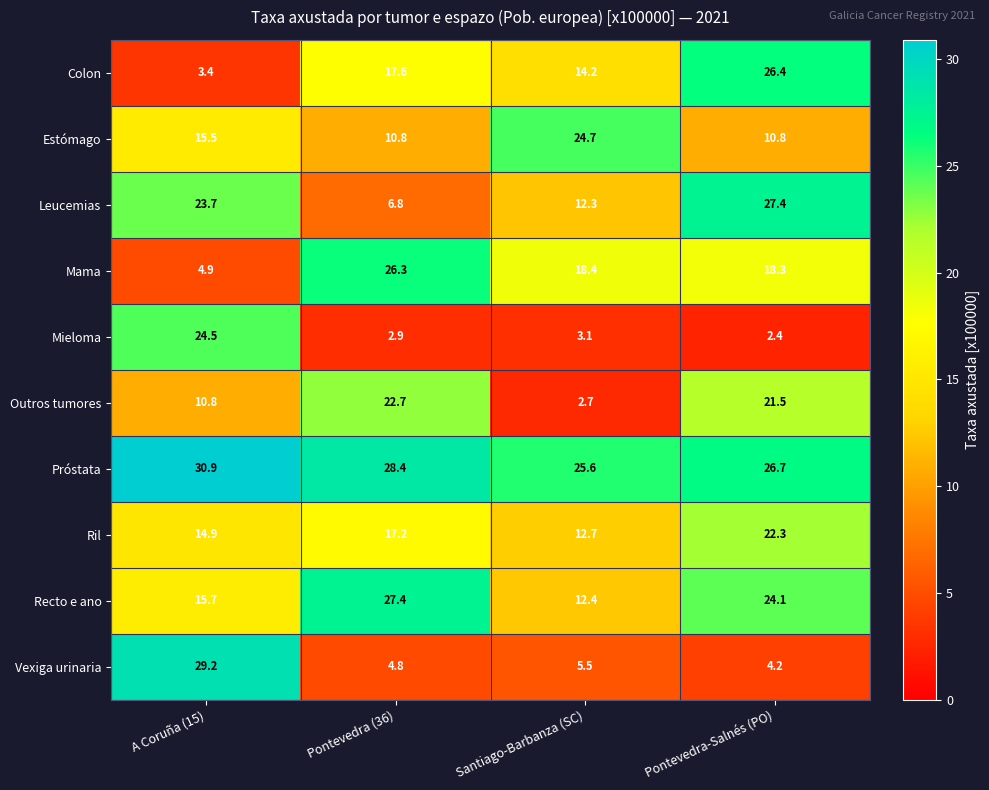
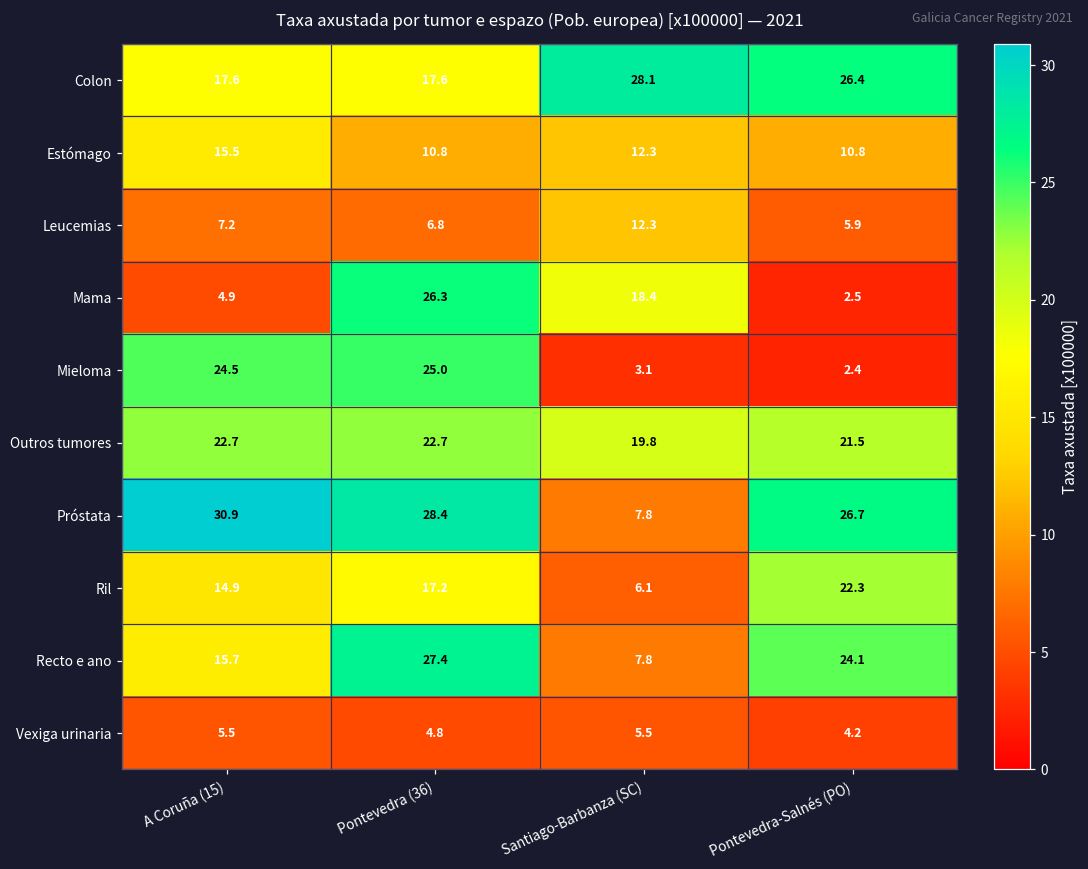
  {
    "Colon": {
-     "A Coruña (15)": 3.4,
+     "A Coruña (15)": 17.6,
      "Pontevedra (36)": 17.6,
-     "Santiago-Barbanza (SC)": 14.2,
+     "Santiago-Barbanza (SC)": 28.1,
      "Pontevedra-Salnés (PO)": 26.4
    },
    "Estómago": {
      "A Coruña (15)": 15.5,
      "Pontevedra (36)": 10.8,
-     "Santiago-Barbanza (SC)": 24.7,
+     "Santiago-Barbanza (SC)": 12.3,
      "Pontevedra-Salnés (PO)": 10.8
    },
    "Leucemias": {
-     "A Coruña (15)": 23.7,
+     "A Coruña (15)": 7.2,
      "Pontevedra (36)": 6.8,
      "Santiago-Barbanza (SC)": 12.3,
-     "Pontevedra-Salnés (PO)": 27.4
+     "Pontevedra-Salnés (PO)": 5.9
    },
    "Mama": {
      "A Coruña (15)": 4.9,
      "Pontevedra (36)": 26.3,
      "Santiago-Barbanza (SC)": 18.4,
-     "Pontevedra-Salnés (PO)": 18.3
+     "Pontevedra-Salnés (PO)": 2.5
    },
    "Mieloma": {
      "A Coruña (15)": 24.5,
-     "Pontevedra (36)": 2.9,
+     "Pontevedra (36)": 25.0,
      "Santiago-Barbanza (SC)": 3.1,
      "Pontevedra-Salnés (PO)": 2.4
    },
    "Outros tumores": {
-     "A Coruña (15)": 10.8,
+     "A Coruña (15)": 22.7,
      "Pontevedra (36)": 22.7,
-     "Santiago-Barbanza (SC)": 2.7,
+     "Santiago-Barbanza (SC)": 19.8,
      "Pontevedra-Salnés (PO)": 21.5
    },
    "Próstata": {
      "A Coruña (15)": 30.9,
      "Pontevedra (36)": 28.4,
-     "Santiago-Barbanza (SC)": 25.6,
+     "Santiago-Barbanza (SC)": 7.8,
      "Pontevedra-Salnés (PO)": 26.7
    },
    "Ril": {
      "A Coruña (15)": 14.9,
      "Pontevedra (36)": 17.2,
-     "Santiago-Barbanza (SC)": 12.7,
+     "Santiago-Barbanza (SC)": 6.1,
      "Pontevedra-Salnés (PO)": 22.3
    },
    "Recto e ano": {
      "A Coruña (15)": 15.7,
      "Pontevedra (36)": 27.4,
-     "Santiago-Barbanza (SC)": 12.4,
+     "Santiago-Barbanza (SC)": 7.8,
      "Pontevedra-Salnés (PO)": 24.1
    },
    "Vexiga urinaria": {
-     "A Coruña (15)": 29.2,
+     "A Coruña (15)": 5.5,
      "Pontevedra (36)": 4.8,
      "Santiago-Barbanza (SC)": 5.5,
      "Pontevedra-Salnés (PO)": 4.2
    }
  }
